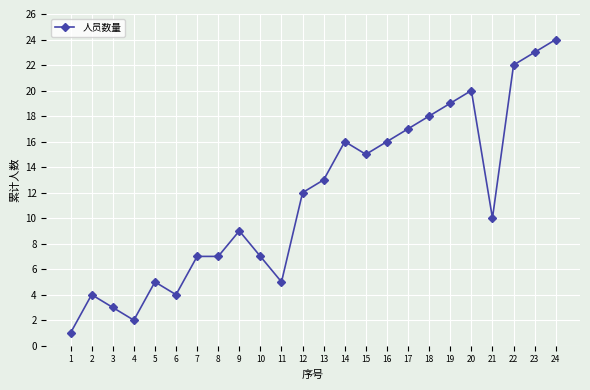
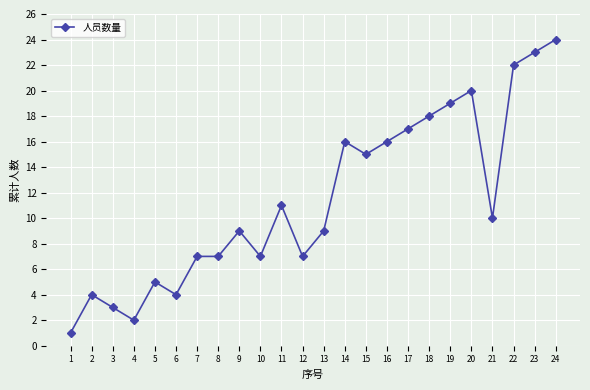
  {
    "1": 1,
    "2": 4,
    "3": 3,
    "4": 2,
    "5": 5,
    "6": 4,
    "7": 7,
    "8": 7,
    "9": 9,
    "10": 7,
-   "11": 5,
-   "12": 12,
-   "13": 13,
+   "11": 11,
+   "12": 7,
+   "13": 9,
    "14": 16,
    "15": 15,
    "16": 16,
    "17": 17,
    "18": 18,
    "19": 19,
    "20": 20,
    "21": 10,
    "22": 22,
    "23": 23,
    "24": 24
  }
